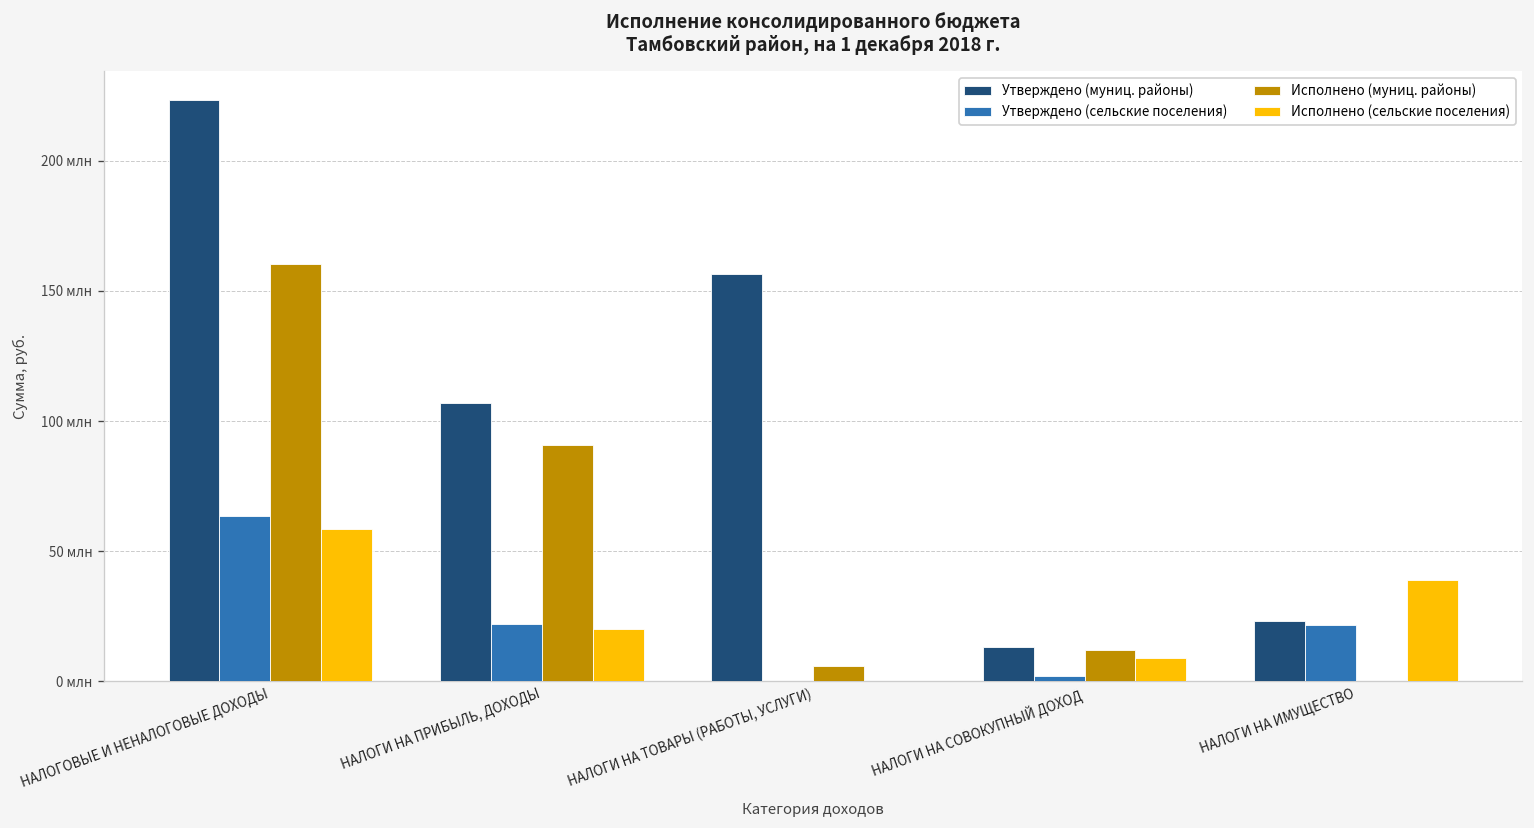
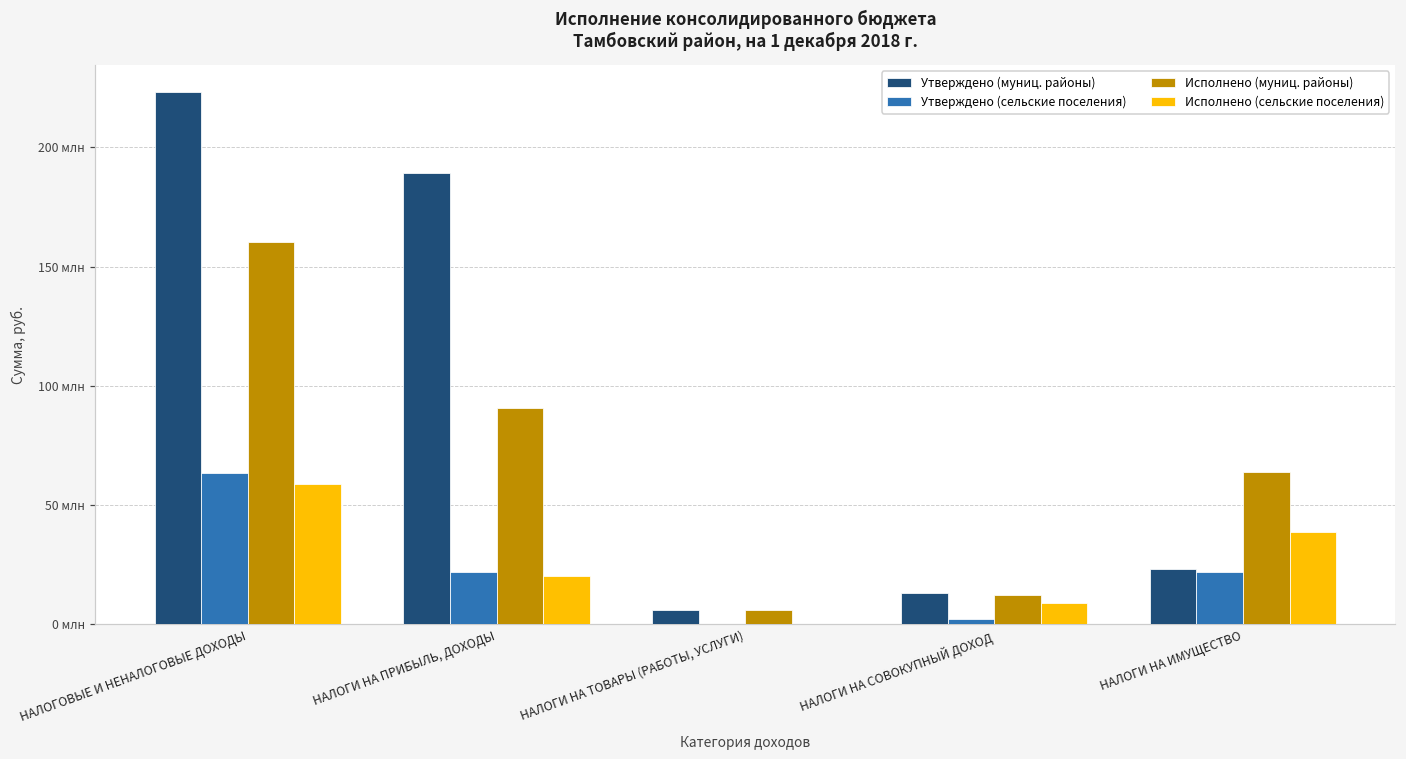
  {
    "Утверждено (муниц. районы)": {
      "НАЛОГОВЫЕ И НЕНАЛОГОВЫЕ ДОХОДЫ": "223 млн",
-     "НАЛОГИ НА ПРИБЫЛЬ, ДОХОДЫ": "107 млн",
-     "НАЛОГИ НА ТОВАРЫ (РАБОТЫ, УСЛУГИ)": "157 млн",
+     "НАЛОГИ НА ПРИБЫЛЬ, ДОХОДЫ": "189 млн",
+     "НАЛОГИ НА ТОВАРЫ (РАБОТЫ, УСЛУГИ)": "6 млн",
      "НАЛОГИ НА СОВОКУПНЫЙ ДОХОД": "13 млн",
      "НАЛОГИ НА ИМУЩЕСТВО": "23 млн"
    },
    "Утверждено (сельские поселения)": {
      "НАЛОГОВЫЕ И НЕНАЛОГОВЫЕ ДОХОДЫ": "63 млн",
      "НАЛОГИ НА ПРИБЫЛЬ, ДОХОДЫ": "22 млн",
      "НАЛОГИ НА ТОВАРЫ (РАБОТЫ, УСЛУГИ)": "0 млн",
      "НАЛОГИ НА СОВОКУПНЫЙ ДОХОД": "2 млн",
      "НАЛОГИ НА ИМУЩЕСТВО": "22 млн"
    },
    "Исполнено (муниц. районы)": {
      "НАЛОГОВЫЕ И НЕНАЛОГОВЫЕ ДОХОДЫ": "160 млн",
      "НАЛОГИ НА ПРИБЫЛЬ, ДОХОДЫ": "91 млн",
      "НАЛОГИ НА ТОВАРЫ (РАБОТЫ, УСЛУГИ)": "6 млн",
      "НАЛОГИ НА СОВОКУПНЫЙ ДОХОД": "12 млн",
-     "НАЛОГИ НА ИМУЩЕСТВО": "0 млн"
+     "НАЛОГИ НА ИМУЩЕСТВО": "64 млн"
    },
    "Исполнено (сельские поселения)": {
      "НАЛОГОВЫЕ И НЕНАЛОГОВЫЕ ДОХОДЫ": "59 млн",
      "НАЛОГИ НА ПРИБЫЛЬ, ДОХОДЫ": "20 млн",
      "НАЛОГИ НА ТОВАРЫ (РАБОТЫ, УСЛУГИ)": "0 млн",
      "НАЛОГИ НА СОВОКУПНЫЙ ДОХОД": "9 млн",
      "НАЛОГИ НА ИМУЩЕСТВО": "39 млн"
    }
  }
